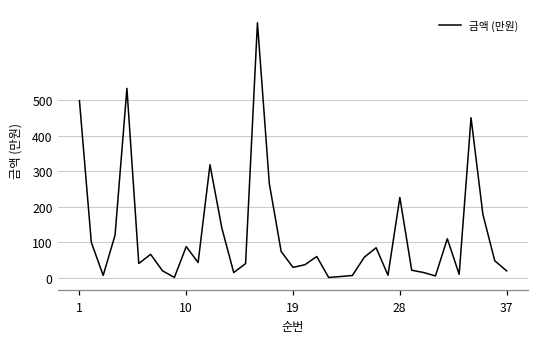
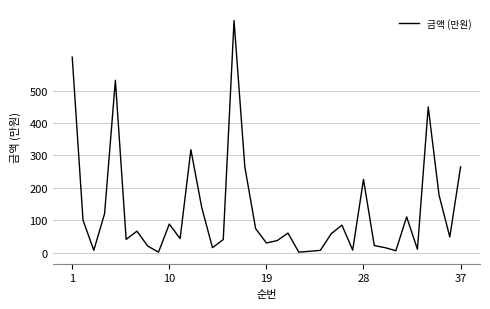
  {
-   "1": 500,
+   "1": 600,
    "10": 90,
    "19": 30,
    "28": 230,
-   "37": 20
+   "37": 260
  }
